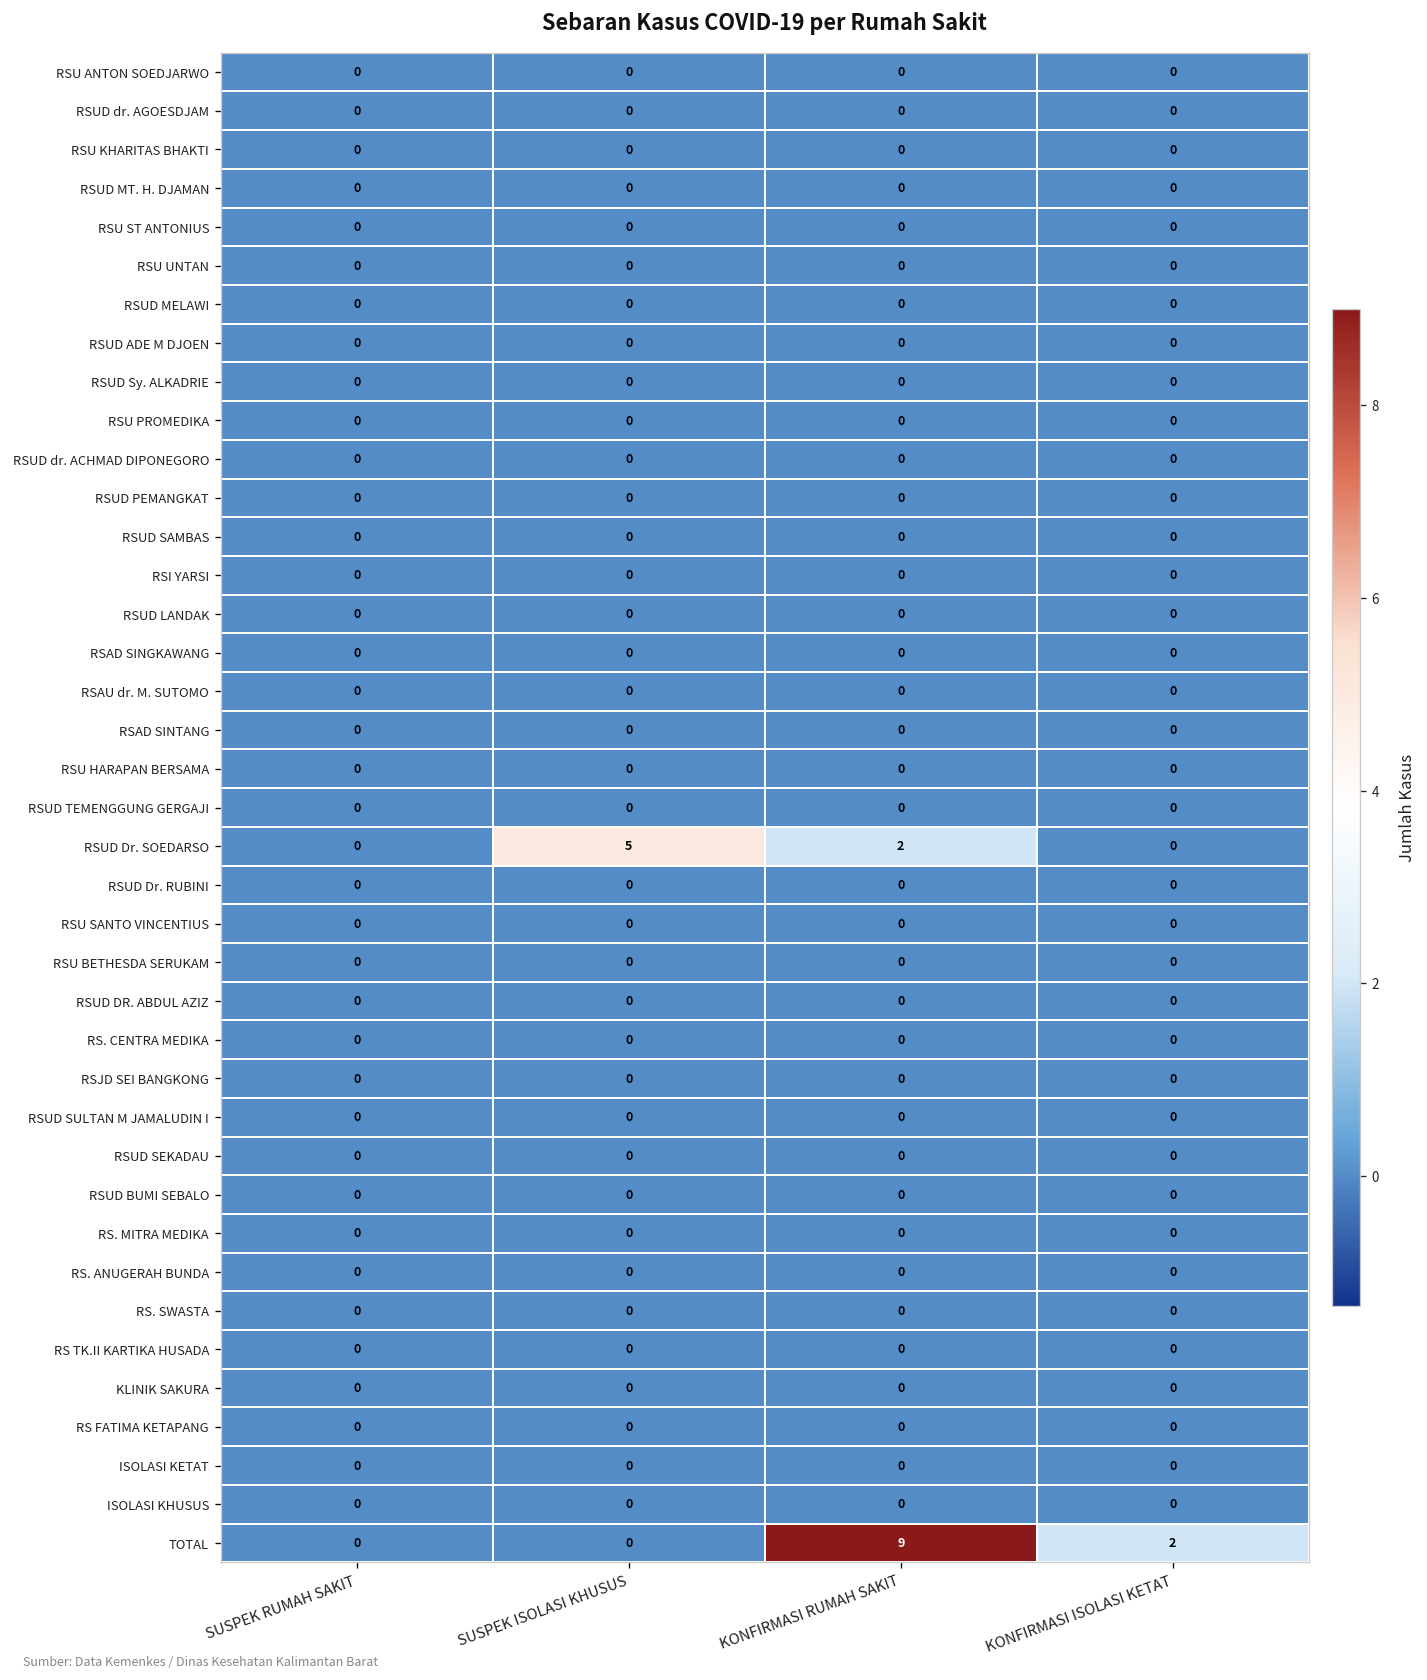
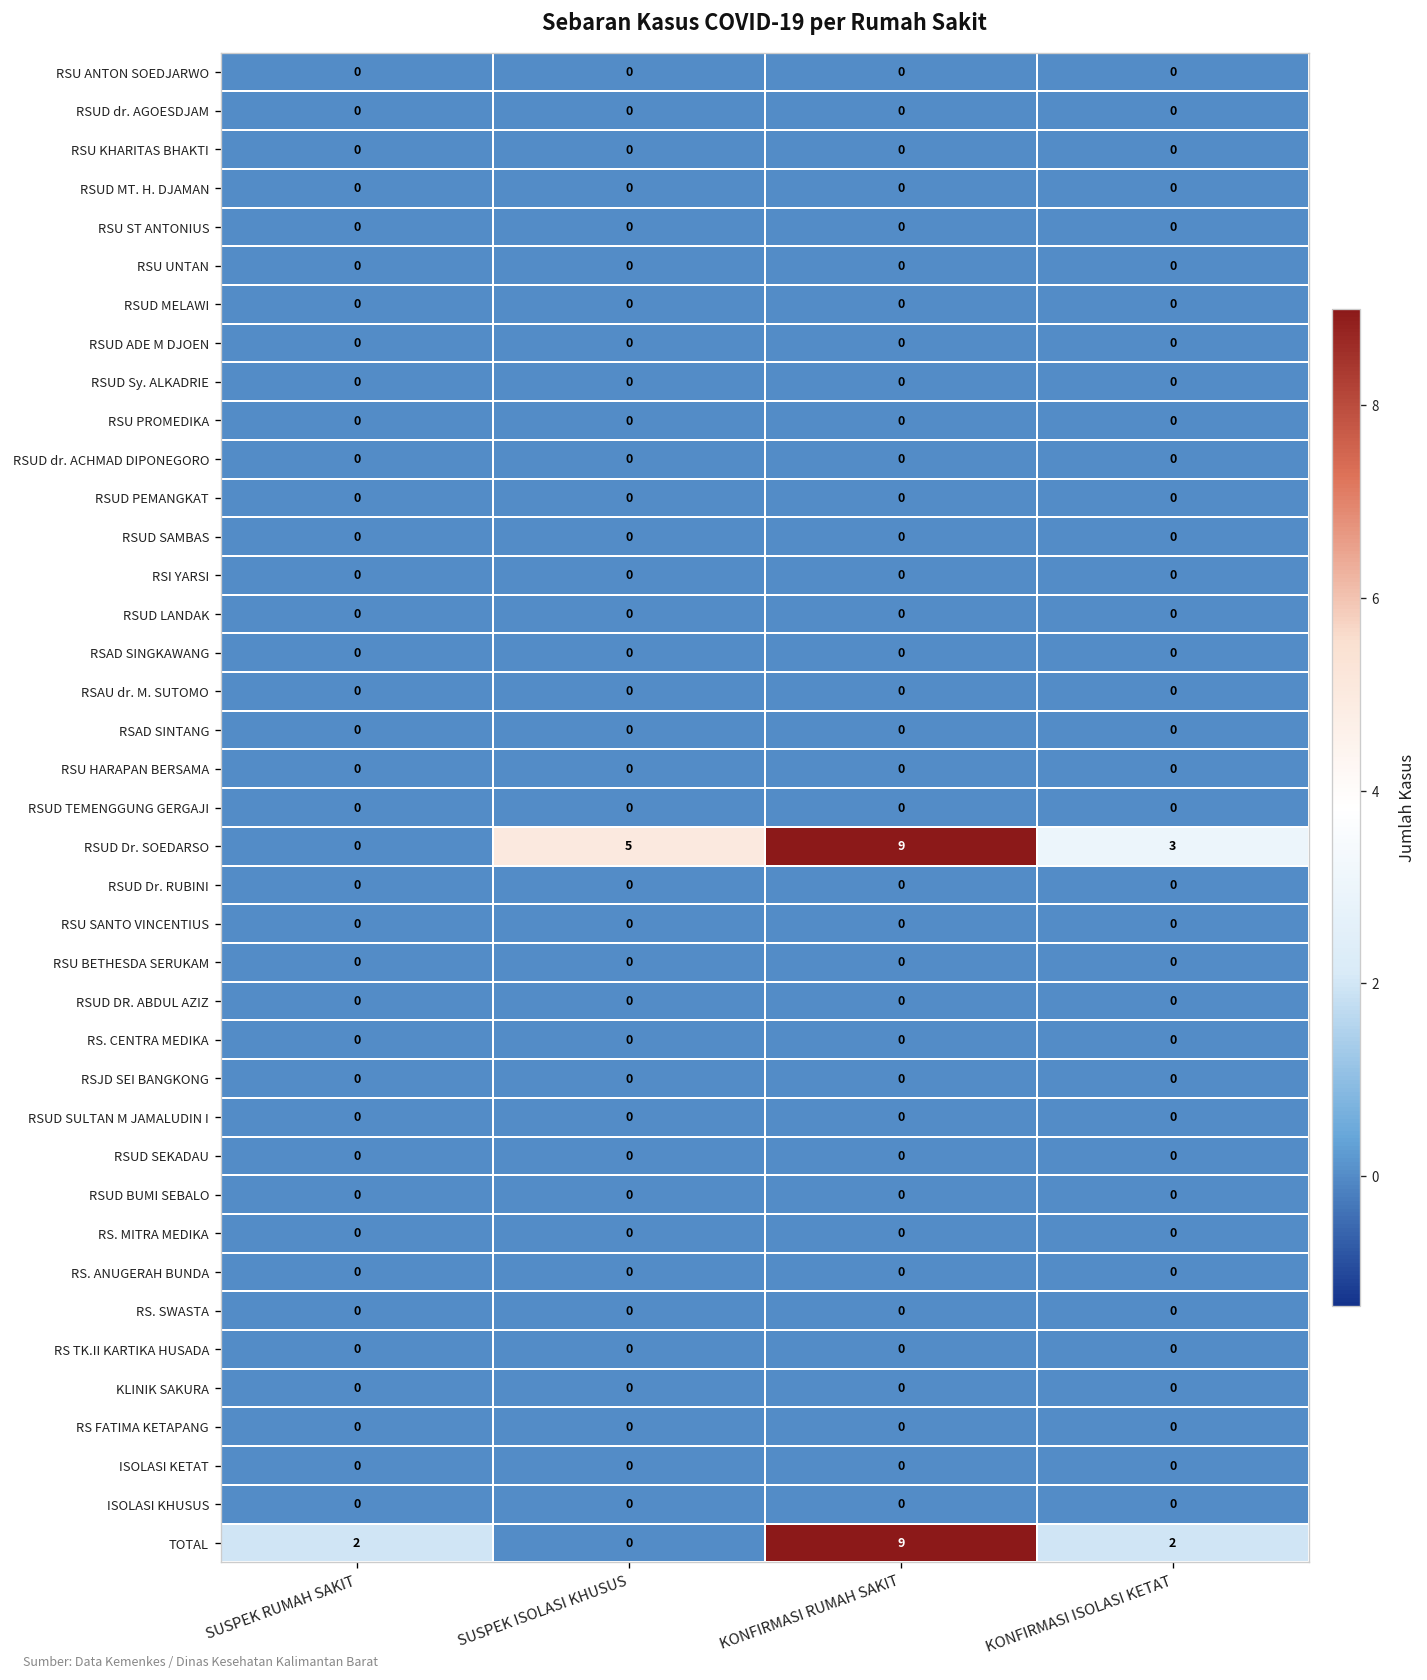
  {
    "RSU ANTON SOEDJARWO": {
      "SUSPEK RUMAH SAKIT": 0,
      "SUSPEK ISOLASI KHUSUS": 0,
      "KONFIRMASI RUMAH SAKIT": 0,
      "KONFIRMASI ISOLASI KETAT": 0
    },
    "RSUD dr. AGOESDJAM": {
      "SUSPEK RUMAH SAKIT": 0,
      "SUSPEK ISOLASI KHUSUS": 0,
      "KONFIRMASI RUMAH SAKIT": 0,
      "KONFIRMASI ISOLASI KETAT": 0
    },
    "RSU KHARITAS BHAKTI": {
      "SUSPEK RUMAH SAKIT": 0,
      "SUSPEK ISOLASI KHUSUS": 0,
      "KONFIRMASI RUMAH SAKIT": 0,
      "KONFIRMASI ISOLASI KETAT": 0
    },
    "RSUD MT. H. DJAMAN": {
      "SUSPEK RUMAH SAKIT": 0,
      "SUSPEK ISOLASI KHUSUS": 0,
      "KONFIRMASI RUMAH SAKIT": 0,
      "KONFIRMASI ISOLASI KETAT": 0
    },
    "RSU ST ANTONIUS": {
      "SUSPEK RUMAH SAKIT": 0,
      "SUSPEK ISOLASI KHUSUS": 0,
      "KONFIRMASI RUMAH SAKIT": 0,
      "KONFIRMASI ISOLASI KETAT": 0
    },
    "RSU UNTAN": {
      "SUSPEK RUMAH SAKIT": 0,
      "SUSPEK ISOLASI KHUSUS": 0,
      "KONFIRMASI RUMAH SAKIT": 0,
      "KONFIRMASI ISOLASI KETAT": 0
    },
    "RSUD MELAWI": {
      "SUSPEK RUMAH SAKIT": 0,
      "SUSPEK ISOLASI KHUSUS": 0,
      "KONFIRMASI RUMAH SAKIT": 0,
      "KONFIRMASI ISOLASI KETAT": 0
    },
    "RSUD ADE M DJOEN": {
      "SUSPEK RUMAH SAKIT": 0,
      "SUSPEK ISOLASI KHUSUS": 0,
      "KONFIRMASI RUMAH SAKIT": 0,
      "KONFIRMASI ISOLASI KETAT": 0
    },
    "RSUD Sy. ALKADRIE": {
      "SUSPEK RUMAH SAKIT": 0,
      "SUSPEK ISOLASI KHUSUS": 0,
      "KONFIRMASI RUMAH SAKIT": 0,
      "KONFIRMASI ISOLASI KETAT": 0
    },
    "RSU PROMEDIKA": {
      "SUSPEK RUMAH SAKIT": 0,
      "SUSPEK ISOLASI KHUSUS": 0,
      "KONFIRMASI RUMAH SAKIT": 0,
      "KONFIRMASI ISOLASI KETAT": 0
    },
    "RSUD dr. ACHMAD DIPONEGORO": {
      "SUSPEK RUMAH SAKIT": 0,
      "SUSPEK ISOLASI KHUSUS": 0,
      "KONFIRMASI RUMAH SAKIT": 0,
      "KONFIRMASI ISOLASI KETAT": 0
    },
    "RSUD PEMANGKAT": {
      "SUSPEK RUMAH SAKIT": 0,
      "SUSPEK ISOLASI KHUSUS": 0,
      "KONFIRMASI RUMAH SAKIT": 0,
      "KONFIRMASI ISOLASI KETAT": 0
    },
    "RSUD SAMBAS": {
      "SUSPEK RUMAH SAKIT": 0,
      "SUSPEK ISOLASI KHUSUS": 0,
      "KONFIRMASI RUMAH SAKIT": 0,
      "KONFIRMASI ISOLASI KETAT": 0
    },
    "RSI YARSI": {
      "SUSPEK RUMAH SAKIT": 0,
      "SUSPEK ISOLASI KHUSUS": 0,
      "KONFIRMASI RUMAH SAKIT": 0,
      "KONFIRMASI ISOLASI KETAT": 0
    },
    "RSUD LANDAK": {
      "SUSPEK RUMAH SAKIT": 0,
      "SUSPEK ISOLASI KHUSUS": 0,
      "KONFIRMASI RUMAH SAKIT": 0,
      "KONFIRMASI ISOLASI KETAT": 0
    },
    "RSAD SINGKAWANG": {
      "SUSPEK RUMAH SAKIT": 0,
      "SUSPEK ISOLASI KHUSUS": 0,
      "KONFIRMASI RUMAH SAKIT": 0,
      "KONFIRMASI ISOLASI KETAT": 0
    },
    "RSAU dr. M. SUTOMO": {
      "SUSPEK RUMAH SAKIT": 0,
      "SUSPEK ISOLASI KHUSUS": 0,
      "KONFIRMASI RUMAH SAKIT": 0,
      "KONFIRMASI ISOLASI KETAT": 0
    },
    "RSAD SINTANG": {
      "SUSPEK RUMAH SAKIT": 0,
      "SUSPEK ISOLASI KHUSUS": 0,
      "KONFIRMASI RUMAH SAKIT": 0,
      "KONFIRMASI ISOLASI KETAT": 0
    },
    "RSU HARAPAN BERSAMA": {
      "SUSPEK RUMAH SAKIT": 0,
      "SUSPEK ISOLASI KHUSUS": 0,
      "KONFIRMASI RUMAH SAKIT": 0,
      "KONFIRMASI ISOLASI KETAT": 0
    },
    "RSUD TEMENGGUNG GERGAJI": {
      "SUSPEK RUMAH SAKIT": 0,
      "SUSPEK ISOLASI KHUSUS": 0,
      "KONFIRMASI RUMAH SAKIT": 0,
      "KONFIRMASI ISOLASI KETAT": 0
    },
    "RSUD Dr. SOEDARSO": {
      "SUSPEK RUMAH SAKIT": 0,
      "SUSPEK ISOLASI KHUSUS": 5,
-     "KONFIRMASI RUMAH SAKIT": 2,
-     "KONFIRMASI ISOLASI KETAT": 0
+     "KONFIRMASI RUMAH SAKIT": 9,
+     "KONFIRMASI ISOLASI KETAT": 3
    },
    "RSUD Dr. RUBINI": {
      "SUSPEK RUMAH SAKIT": 0,
      "SUSPEK ISOLASI KHUSUS": 0,
      "KONFIRMASI RUMAH SAKIT": 0,
      "KONFIRMASI ISOLASI KETAT": 0
    },
    "RSU SANTO VINCENTIUS": {
      "SUSPEK RUMAH SAKIT": 0,
      "SUSPEK ISOLASI KHUSUS": 0,
      "KONFIRMASI RUMAH SAKIT": 0,
      "KONFIRMASI ISOLASI KETAT": 0
    },
    "RSU BETHESDA SERUKAM": {
      "SUSPEK RUMAH SAKIT": 0,
      "SUSPEK ISOLASI KHUSUS": 0,
      "KONFIRMASI RUMAH SAKIT": 0,
      "KONFIRMASI ISOLASI KETAT": 0
    },
    "RSUD DR. ABDUL AZIZ": {
      "SUSPEK RUMAH SAKIT": 0,
      "SUSPEK ISOLASI KHUSUS": 0,
      "KONFIRMASI RUMAH SAKIT": 0,
      "KONFIRMASI ISOLASI KETAT": 0
    },
    "RS. CENTRA MEDIKA": {
      "SUSPEK RUMAH SAKIT": 0,
      "SUSPEK ISOLASI KHUSUS": 0,
      "KONFIRMASI RUMAH SAKIT": 0,
      "KONFIRMASI ISOLASI KETAT": 0
    },
    "RSJD SEI BANGKONG": {
      "SUSPEK RUMAH SAKIT": 0,
      "SUSPEK ISOLASI KHUSUS": 0,
      "KONFIRMASI RUMAH SAKIT": 0,
      "KONFIRMASI ISOLASI KETAT": 0
    },
    "RSUD SULTAN M JAMALUDIN I": {
      "SUSPEK RUMAH SAKIT": 0,
      "SUSPEK ISOLASI KHUSUS": 0,
      "KONFIRMASI RUMAH SAKIT": 0,
      "KONFIRMASI ISOLASI KETAT": 0
    },
    "RSUD SEKADAU": {
      "SUSPEK RUMAH SAKIT": 0,
      "SUSPEK ISOLASI KHUSUS": 0,
      "KONFIRMASI RUMAH SAKIT": 0,
      "KONFIRMASI ISOLASI KETAT": 0
    },
    "RSUD BUMI SEBALO": {
      "SUSPEK RUMAH SAKIT": 0,
      "SUSPEK ISOLASI KHUSUS": 0,
      "KONFIRMASI RUMAH SAKIT": 0,
      "KONFIRMASI ISOLASI KETAT": 0
    },
    "RS. MITRA MEDIKA": {
      "SUSPEK RUMAH SAKIT": 0,
      "SUSPEK ISOLASI KHUSUS": 0,
      "KONFIRMASI RUMAH SAKIT": 0,
      "KONFIRMASI ISOLASI KETAT": 0
    },
    "RS. ANUGERAH BUNDA": {
      "SUSPEK RUMAH SAKIT": 0,
      "SUSPEK ISOLASI KHUSUS": 0,
      "KONFIRMASI RUMAH SAKIT": 0,
      "KONFIRMASI ISOLASI KETAT": 0
    },
    "RS. SWASTA": {
      "SUSPEK RUMAH SAKIT": 0,
      "SUSPEK ISOLASI KHUSUS": 0,
      "KONFIRMASI RUMAH SAKIT": 0,
      "KONFIRMASI ISOLASI KETAT": 0
    },
    "RS TK.II KARTIKA HUSADA": {
      "SUSPEK RUMAH SAKIT": 0,
      "SUSPEK ISOLASI KHUSUS": 0,
      "KONFIRMASI RUMAH SAKIT": 0,
      "KONFIRMASI ISOLASI KETAT": 0
    },
    "KLINIK SAKURA": {
      "SUSPEK RUMAH SAKIT": 0,
      "SUSPEK ISOLASI KHUSUS": 0,
      "KONFIRMASI RUMAH SAKIT": 0,
      "KONFIRMASI ISOLASI KETAT": 0
    },
    "RS FATIMA KETAPANG": {
      "SUSPEK RUMAH SAKIT": 0,
      "SUSPEK ISOLASI KHUSUS": 0,
      "KONFIRMASI RUMAH SAKIT": 0,
      "KONFIRMASI ISOLASI KETAT": 0
    },
    "ISOLASI KETAT": {
      "SUSPEK RUMAH SAKIT": 0,
      "SUSPEK ISOLASI KHUSUS": 0,
      "KONFIRMASI RUMAH SAKIT": 0,
      "KONFIRMASI ISOLASI KETAT": 0
    },
    "ISOLASI KHUSUS": {
      "SUSPEK RUMAH SAKIT": 0,
      "SUSPEK ISOLASI KHUSUS": 0,
      "KONFIRMASI RUMAH SAKIT": 0,
      "KONFIRMASI ISOLASI KETAT": 0
    },
    "TOTAL": {
-     "SUSPEK RUMAH SAKIT": 0,
+     "SUSPEK RUMAH SAKIT": 2,
      "SUSPEK ISOLASI KHUSUS": 0,
      "KONFIRMASI RUMAH SAKIT": 9,
      "KONFIRMASI ISOLASI KETAT": 2
    }
  }
